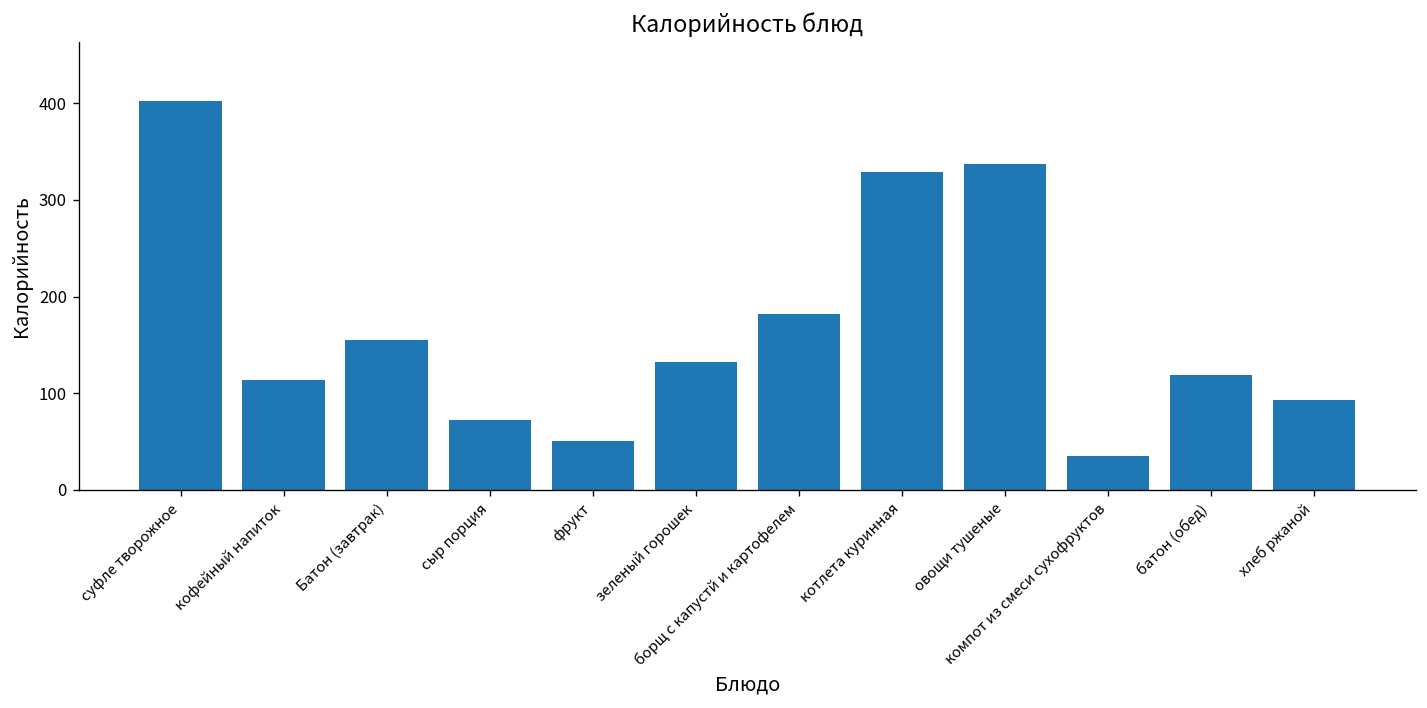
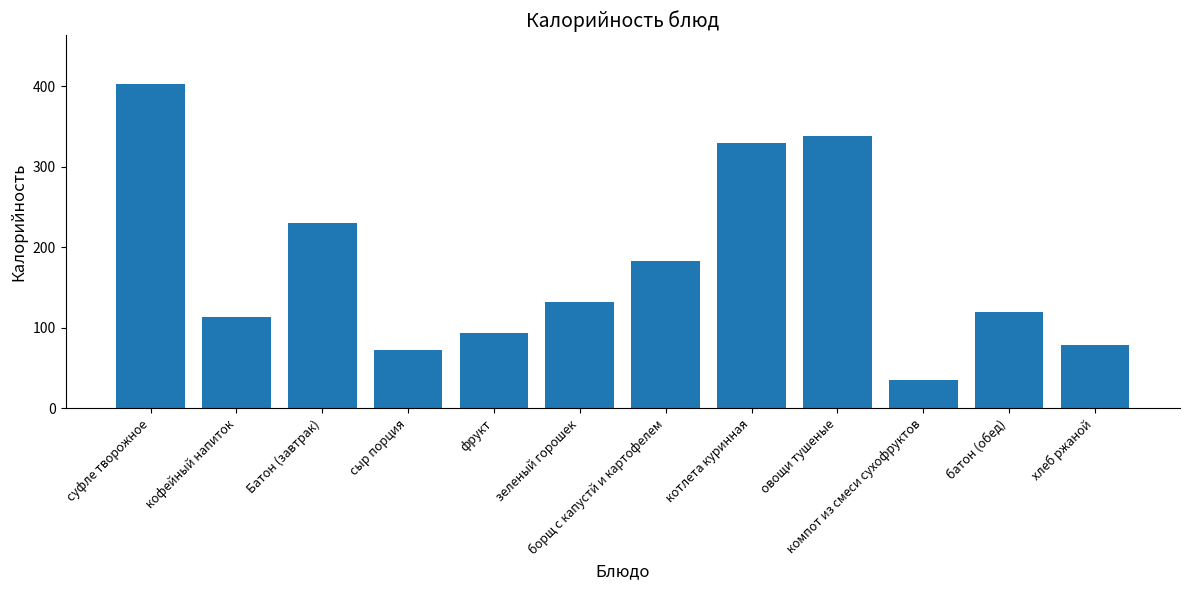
  {
    "суфле творожное": 400,
    "кофейный напиток": 110,
-   "Батон (завтрак)": 160,
+   "Батон (завтрак)": 230,
    "сыр порция": 70,
-   "фрукт": 50,
+   "фрукт": 90,
    "зеленый горошек": 130,
    "борщ с капустй и картофелем": 180,
    "котлета куринная": 330,
    "овощи тушеные": 340,
    "компот из смеси сухофруктов": 30,
    "батон (обед)": 120,
-   "хлеб ржаной": 90
+   "хлеб ржаной": 80
  }
